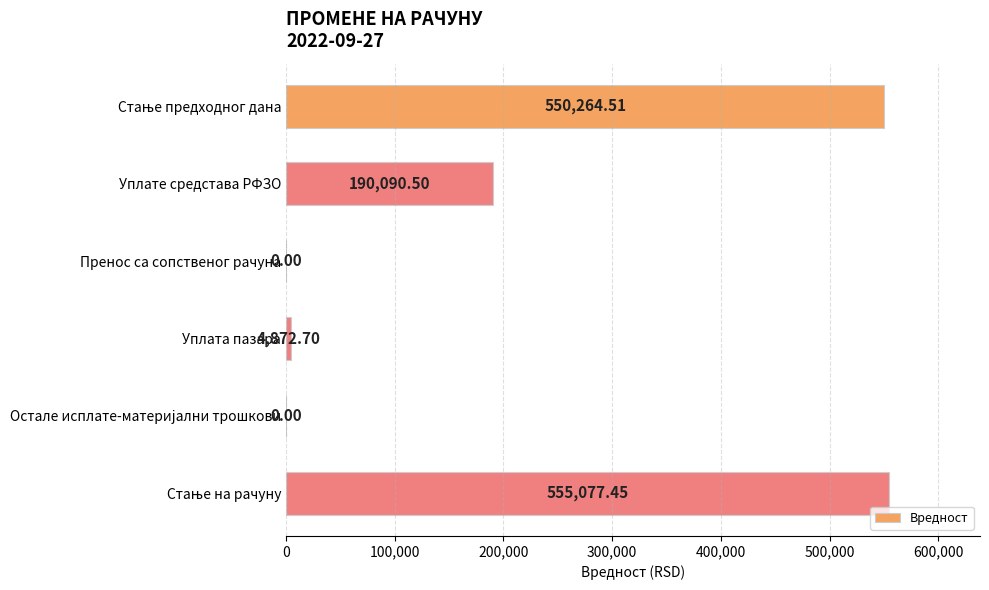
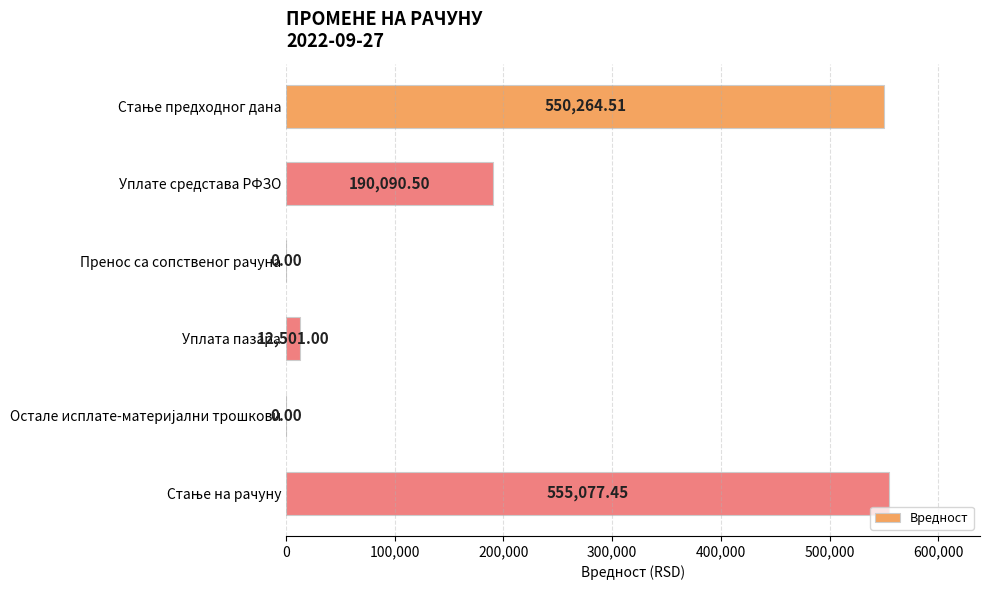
  {
    "Стање предходног дана": "550,264.51",
    "Уплате средстава РФЗО": "190,090.50",
    "Пренос са сопственог рачуна": "0.00",
-   "Уплата пазара": "4,872.70",
+   "Уплата пазара": "12,501.00",
    "Остале исплате-материјални трошкови": "0.00",
    "Стање на рачуну": "555,077.45"
  }
